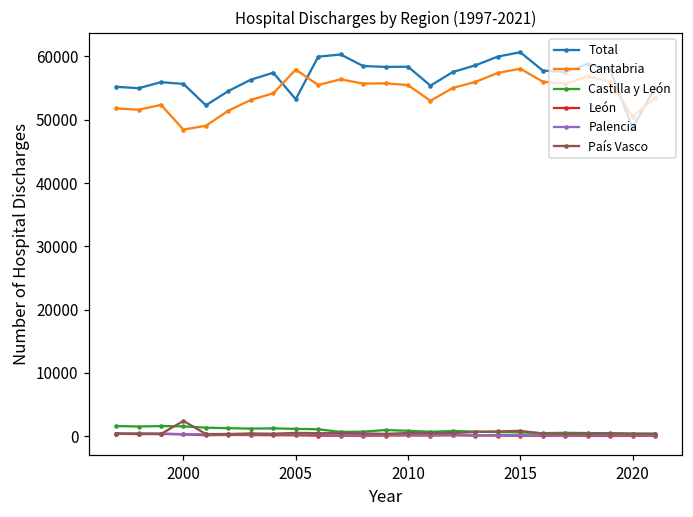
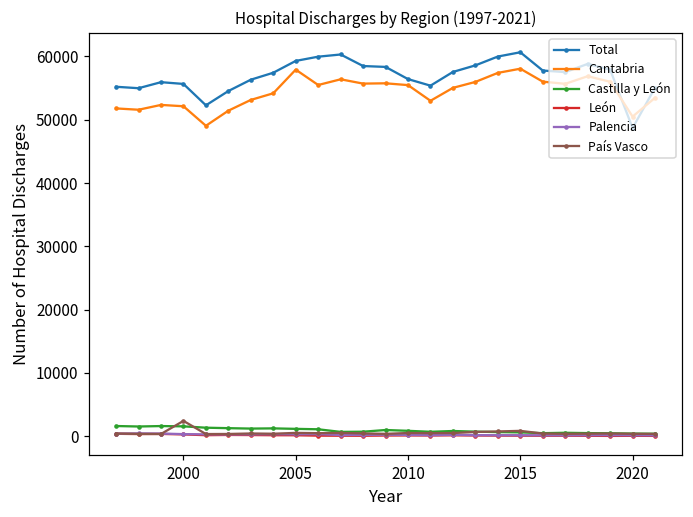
  {
    "Total": {
      "2000": 56000,
-     "2005": 53000,
-     "2010": 58000,
+     "2005": 59000,
+     "2010": 56000,
      "2015": 61000
    },
    "Cantabria": {
-     "2000": 48000,
+     "2000": 52000,
      "2005": 58000,
      "2010": 55000,
      "2015": 58000
    },
    "Castilla y León": {
      "2000": 2000,
      "2005": 1000
    },
    "País Vasco": {
      "2000": 2000
    }
  }
